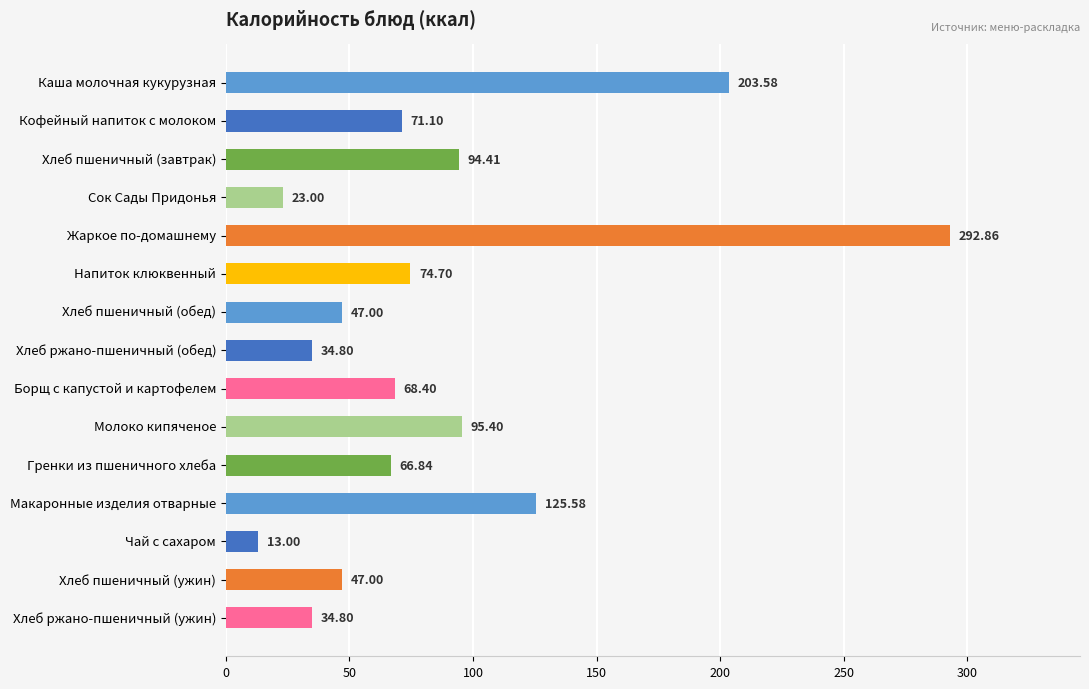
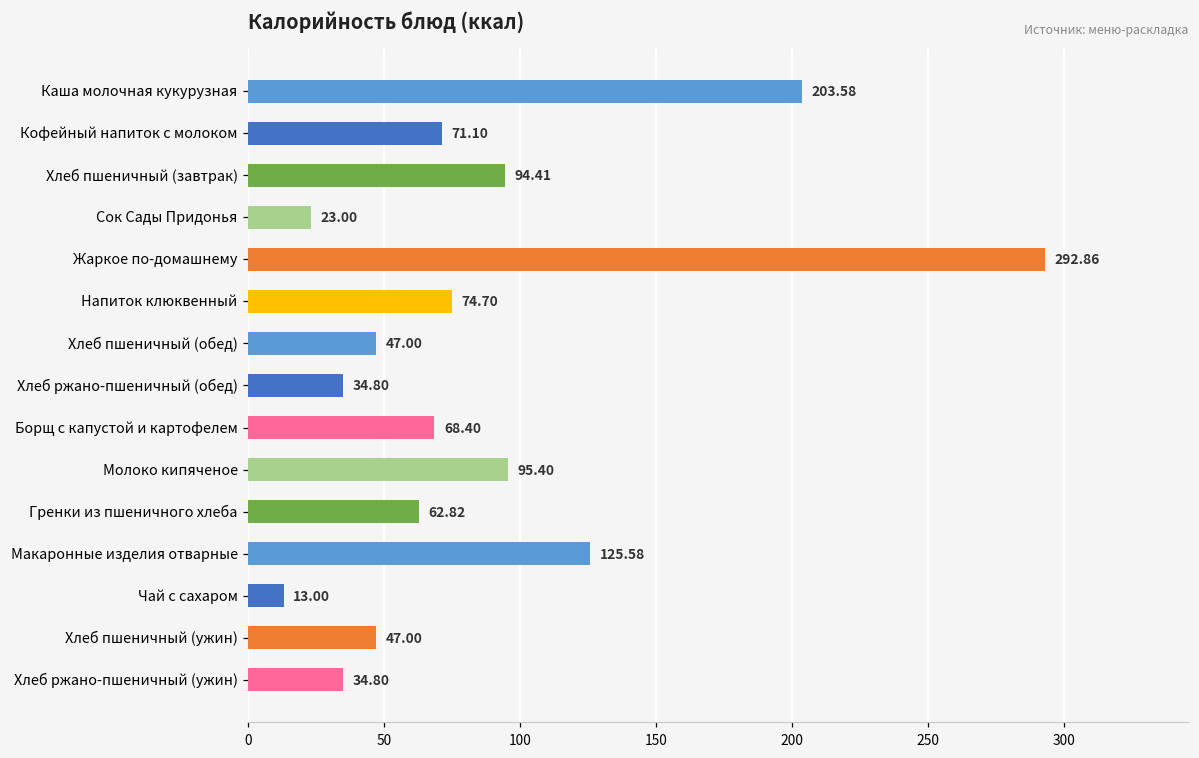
  {
    "Каша молочная кукурузная": 203.58,
    "Кофейный напиток с молоком": 71.10,
    "Хлеб пшеничный (завтрак)": 94.41,
    "Сок Сады Придонья": 23.00,
    "Жаркое по-домашнему": 292.86,
    "Напиток клюквенный": 74.70,
    "Хлеб пшеничный (обед)": 47.00,
    "Хлеб ржано-пшеничный (обед)": 34.80,
    "Борщ с капустой и картофелем": 68.40,
    "Молоко кипяченое": 95.40,
-   "Гренки из пшеничного хлеба": 66.84,
+   "Гренки из пшеничного хлеба": 62.82,
    "Макаронные изделия отварные": 125.58,
    "Чай с сахаром": 13.00,
    "Хлеб пшеничный (ужин)": 47.00,
    "Хлеб ржано-пшеничный (ужин)": 34.80
  }
